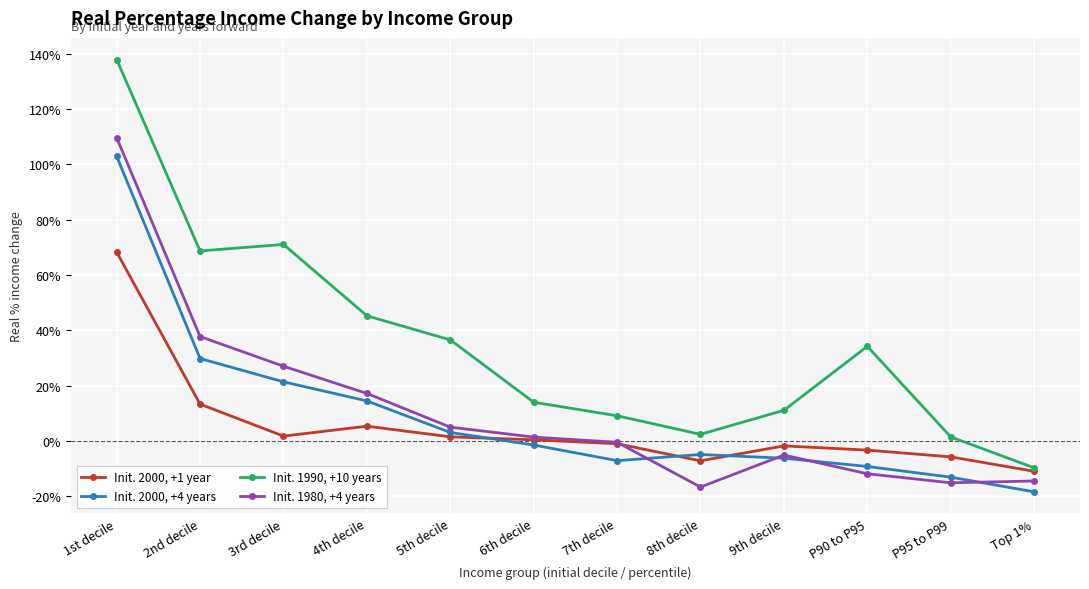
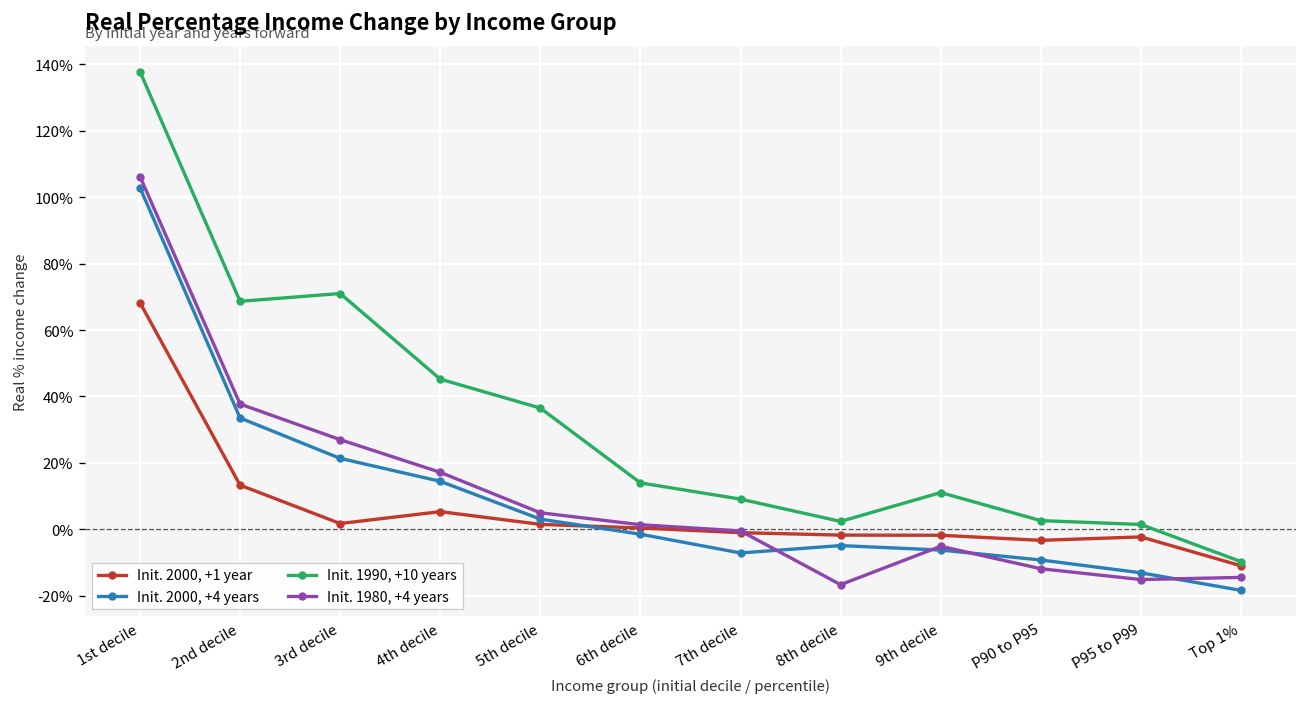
  {
    "Init. 2000, +1 year": {
      "1st decile": "68%",
      "2nd decile": "13%",
      "3rd decile": "2%",
      "4th decile": "5%",
      "5th decile": "1%",
      "6th decile": "0%",
-     "8th decile": "-7%",
+     "8th decile": "-2%",
      "9th decile": "-2%",
      "P90 to P95": "-3%",
-     "P95 to P99": "-6%",
+     "P95 to P99": "-2%",
      "Top 1%": "-11%"
    },
    "Init. 2000, +4 years": {
      "1st decile": "103%",
-     "2nd decile": "30%",
+     "2nd decile": "34%",
      "3rd decile": "21%",
      "4th decile": "14%",
      "5th decile": "3%",
      "6th decile": "-2%",
      "7th decile": "-7%",
      "8th decile": "-5%",
      "9th decile": "-6%",
      "P90 to P95": "-9%",
      "P95 to P99": "-13%",
      "Top 1%": "-18%"
    },
    "Init. 1990, +10 years": {
      "1st decile": "138%",
      "2nd decile": "69%",
      "3rd decile": "71%",
      "4th decile": "45%",
      "5th decile": "36%",
      "6th decile": "14%",
      "7th decile": "9%",
      "8th decile": "2%",
      "9th decile": "11%",
-     "P90 to P95": "34%",
+     "P90 to P95": "3%",
      "P95 to P99": "1%",
      "Top 1%": "-10%"
    },
    "Init. 1980, +4 years": {
-     "1st decile": "110%",
+     "1st decile": "106%",
      "2nd decile": "38%",
      "3rd decile": "27%",
      "4th decile": "17%",
      "5th decile": "5%",
      "6th decile": "1%",
      "8th decile": "-17%",
      "9th decile": "-5%",
      "P90 to P95": "-12%",
      "P95 to P99": "-15%",
      "Top 1%": "-15%"
    }
  }
